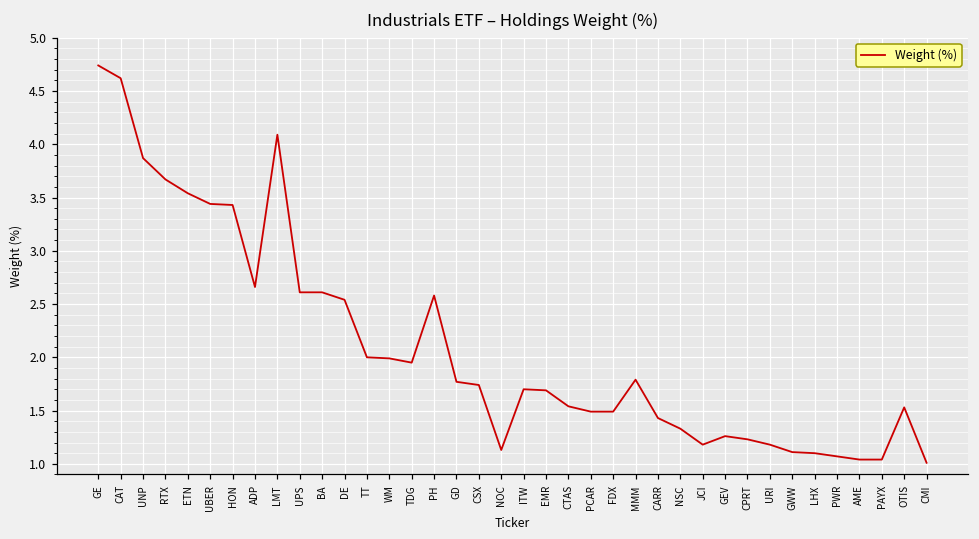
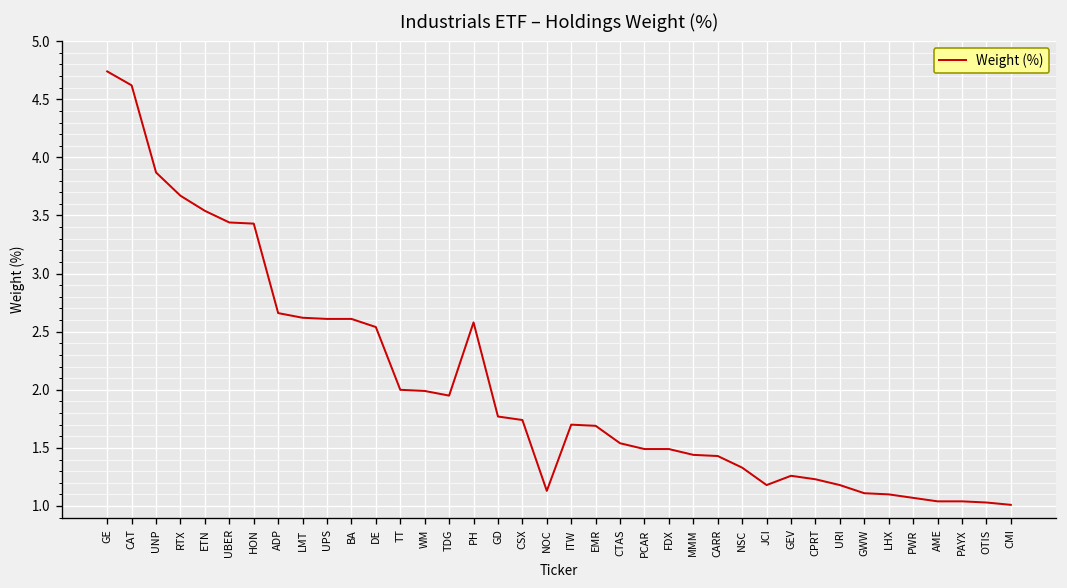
  {
    "GE": 4.7,
    "CAT": 4.6,
    "UNP": 3.9,
    "RTX": 3.7,
    "ETN": 3.5,
    "UBER": 3.4,
    "HON": 3.4,
    "ADP": 2.7,
-   "LMT": 4.1,
+   "LMT": 2.6,
    "UPS": 2.6,
    "BA": 2.6,
    "DE": 2.5,
    "TT": 2.0,
    "WM": 2.0,
    "TDG": 2.0,
    "PH": 2.6,
    "GD": 1.8,
    "CSX": 1.7,
    "NOC": 1.1,
    "ITW": 1.7,
    "EMR": 1.7,
    "CTAS": 1.5,
    "PCAR": 1.5,
    "FDX": 1.5,
-   "MMM": 1.8,
+   "MMM": 1.4,
    "CARR": 1.4,
    "NSC": 1.3,
    "JCI": 1.2,
    "GEV": 1.3,
    "CPRT": 1.2,
    "URI": 1.2,
    "GWW": 1.1,
    "LHX": 1.1,
    "PWR": 1.1,
    "AME": 1.0,
    "PAYX": 1.0,
-   "OTIS": 1.5,
+   "OTIS": 1.0,
    "CMI": 1.0
  }
